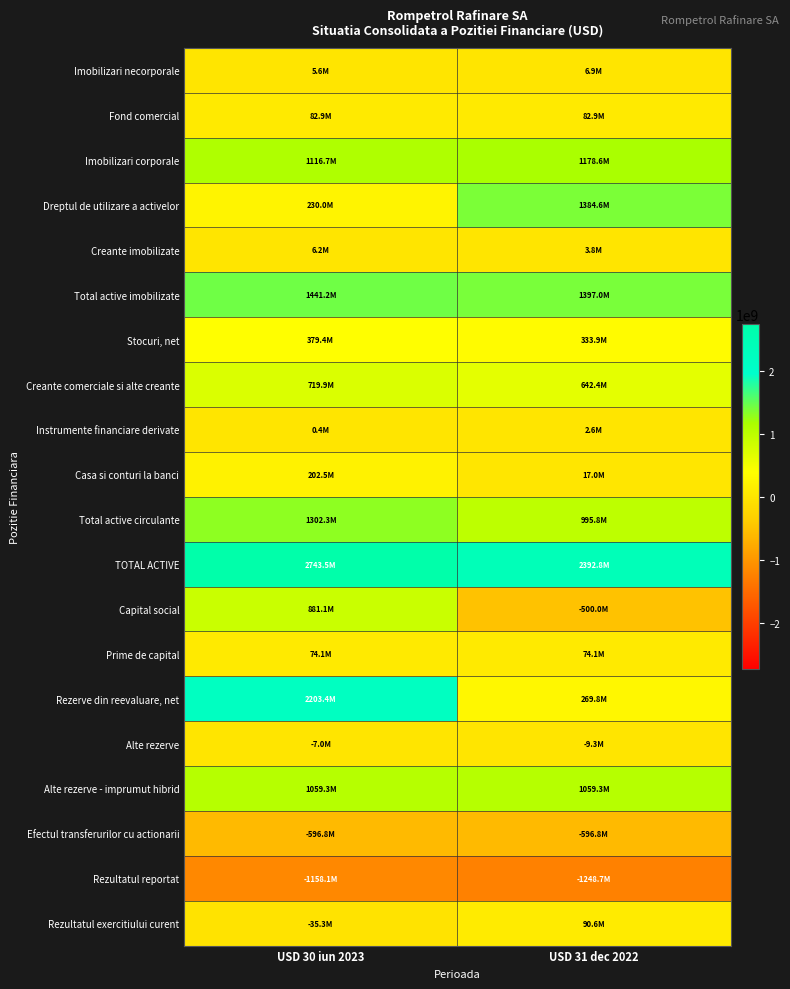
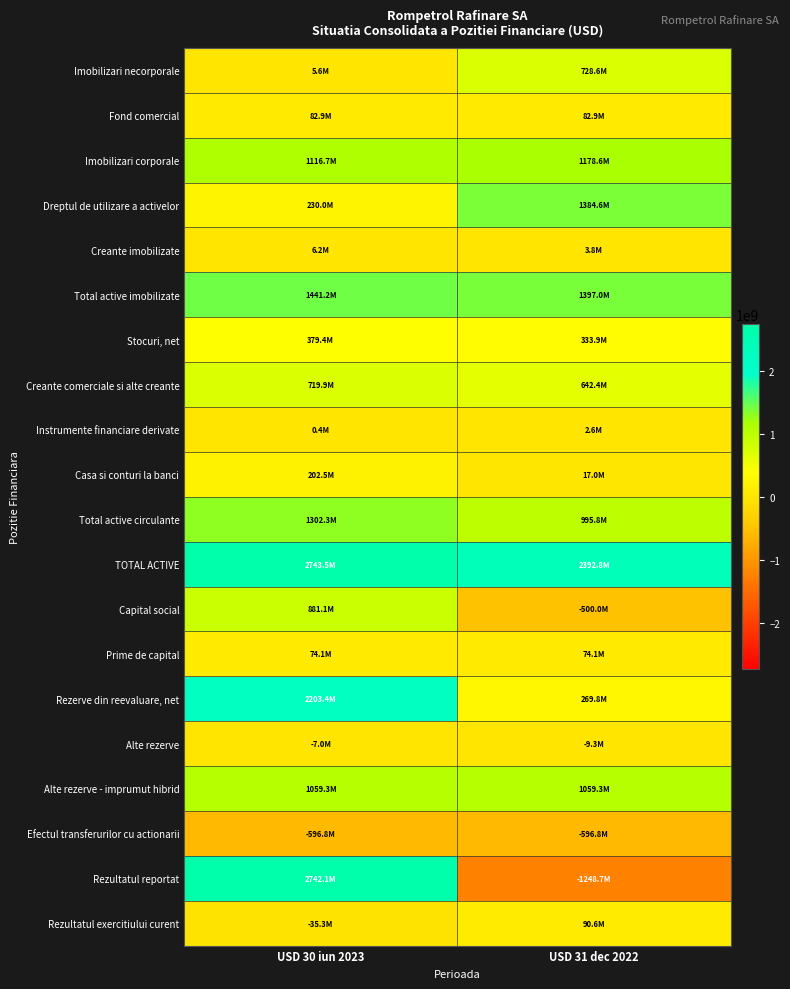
  {
    "Imobilizari necorporale": {
      "USD 30 iun 2023": "5.6M",
-     "USD 31 dec 2022": "6.9M"
+     "USD 31 dec 2022": "728.6M"
    },
    "Fond comercial": {
      "USD 30 iun 2023": "82.9M",
      "USD 31 dec 2022": "82.9M"
    },
    "Imobilizari corporale": {
      "USD 30 iun 2023": "1116.7M",
      "USD 31 dec 2022": "1178.6M"
    },
    "Dreptul de utilizare a activelor": {
      "USD 30 iun 2023": "230.0M",
      "USD 31 dec 2022": "1384.6M"
    },
    "Creante imobilizate": {
      "USD 30 iun 2023": "6.2M",
      "USD 31 dec 2022": "3.8M"
    },
    "Total active imobilizate": {
      "USD 30 iun 2023": "1441.2M",
      "USD 31 dec 2022": "1397.0M"
    },
    "Stocuri, net": {
      "USD 30 iun 2023": "379.4M",
      "USD 31 dec 2022": "333.9M"
    },
    "Creante comerciale si alte creante": {
      "USD 30 iun 2023": "719.9M",
      "USD 31 dec 2022": "642.4M"
    },
    "Instrumente financiare derivate": {
      "USD 30 iun 2023": "0.4M",
      "USD 31 dec 2022": "2.6M"
    },
    "Casa si conturi la banci": {
      "USD 30 iun 2023": "202.5M",
      "USD 31 dec 2022": "17.0M"
    },
    "Total active circulante": {
      "USD 30 iun 2023": "1302.3M",
      "USD 31 dec 2022": "995.8M"
    },
    "TOTAL ACTIVE": {
      "USD 30 iun 2023": "2743.5M",
      "USD 31 dec 2022": "2392.8M"
    },
    "Capital social": {
      "USD 30 iun 2023": "881.1M",
      "USD 31 dec 2022": "-500.0M"
    },
    "Prime de capital": {
      "USD 30 iun 2023": "74.1M",
      "USD 31 dec 2022": "74.1M"
    },
    "Rezerve din reevaluare, net": {
      "USD 30 iun 2023": "2203.4M",
      "USD 31 dec 2022": "269.8M"
    },
    "Alte rezerve": {
      "USD 30 iun 2023": "-7.0M",
      "USD 31 dec 2022": "-9.3M"
    },
    "Alte rezerve - imprumut hibrid": {
      "USD 30 iun 2023": "1059.3M",
      "USD 31 dec 2022": "1059.3M"
    },
    "Efectul transferurilor cu actionarii": {
      "USD 30 iun 2023": "-596.8M",
      "USD 31 dec 2022": "-596.8M"
    },
    "Rezultatul reportat": {
-     "USD 30 iun 2023": "-1158.1M",
+     "USD 30 iun 2023": "2742.1M",
      "USD 31 dec 2022": "-1248.7M"
    },
    "Rezultatul exercitiului curent": {
      "USD 30 iun 2023": "-35.3M",
      "USD 31 dec 2022": "90.6M"
    }
  }
